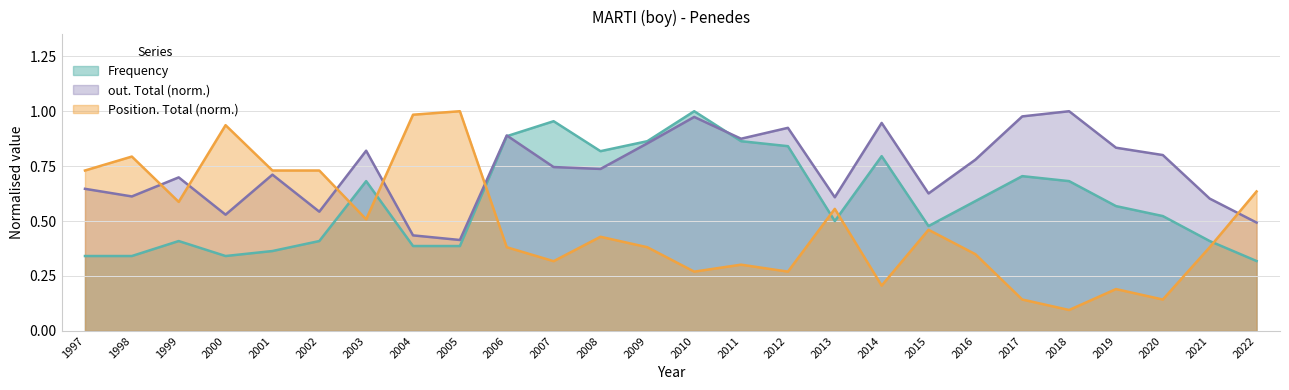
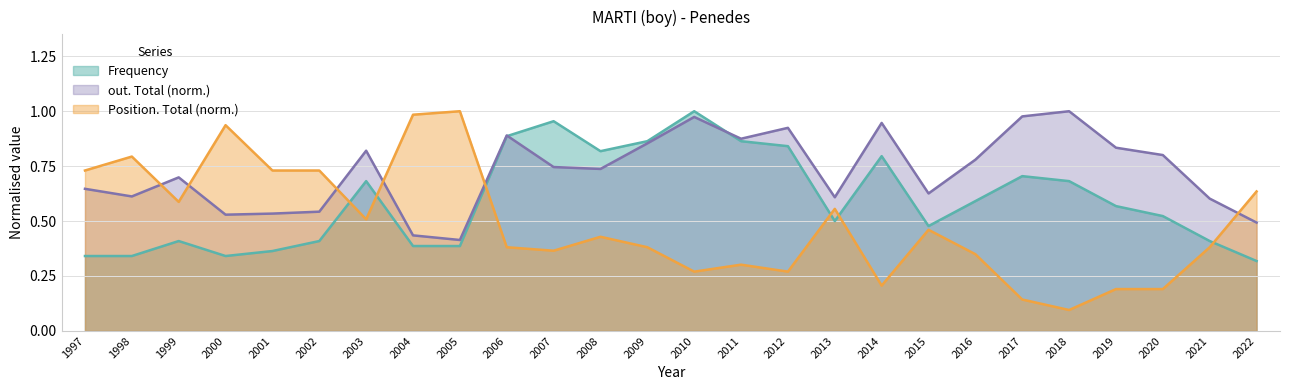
  {
    "Frequency": {
      "1997": 0.34,
      "1998": 0.34,
      "1999": 0.41,
      "2000": 0.34,
      "2001": 0.36,
      "2002": 0.41,
      "2003": 0.68,
      "2004": 0.39,
      "2005": 0.39,
      "2007": 0.95,
      "2008": 0.82,
      "2010": 1.00,
      "2012": 0.84,
      "2013": 0.50,
      "2014": 0.80,
      "2015": 0.48,
      "2016": 0.59,
      "2017": 0.70,
      "2018": 0.68,
      "2019": 0.57,
      "2020": 0.52,
      "2021": 0.41,
      "2022": 0.32
    },
    "out. Total (norm.)": {
      "1997": 0.65,
      "1998": 0.61,
      "1999": 0.70,
      "2000": 0.53,
-     "2001": 0.71,
+     "2001": 0.53,
      "2002": 0.54,
      "2003": 0.82,
      "2004": 0.43,
      "2005": 0.41,
      "2007": 0.75,
      "2008": 0.74,
      "2010": 0.97,
      "2012": 0.92,
      "2013": 0.61,
      "2014": 0.95,
      "2015": 0.63,
      "2016": 0.78,
      "2017": 0.98,
      "2018": 1.00,
      "2019": 0.83,
      "2020": 0.80,
      "2021": 0.60,
      "2022": 0.49
    },
    "Position. Total (norm.)": {
      "1997": 0.73,
      "1998": 0.79,
      "1999": 0.59,
      "2000": 0.94,
      "2001": 0.73,
      "2002": 0.73,
      "2003": 0.51,
      "2004": 0.98,
      "2005": 1.00,
      "2006": 0.38,
-     "2007": 0.32,
+     "2007": 0.37,
      "2008": 0.43,
      "2009": 0.38,
      "2010": 0.27,
      "2011": 0.30,
      "2012": 0.27,
      "2013": 0.56,
      "2014": 0.21,
      "2015": 0.46,
      "2016": 0.35,
      "2017": 0.14,
      "2018": 0.10,
      "2019": 0.19,
-     "2020": 0.14,
+     "2020": 0.19,
      "2021": 0.38,
      "2022": 0.63
    }
  }
